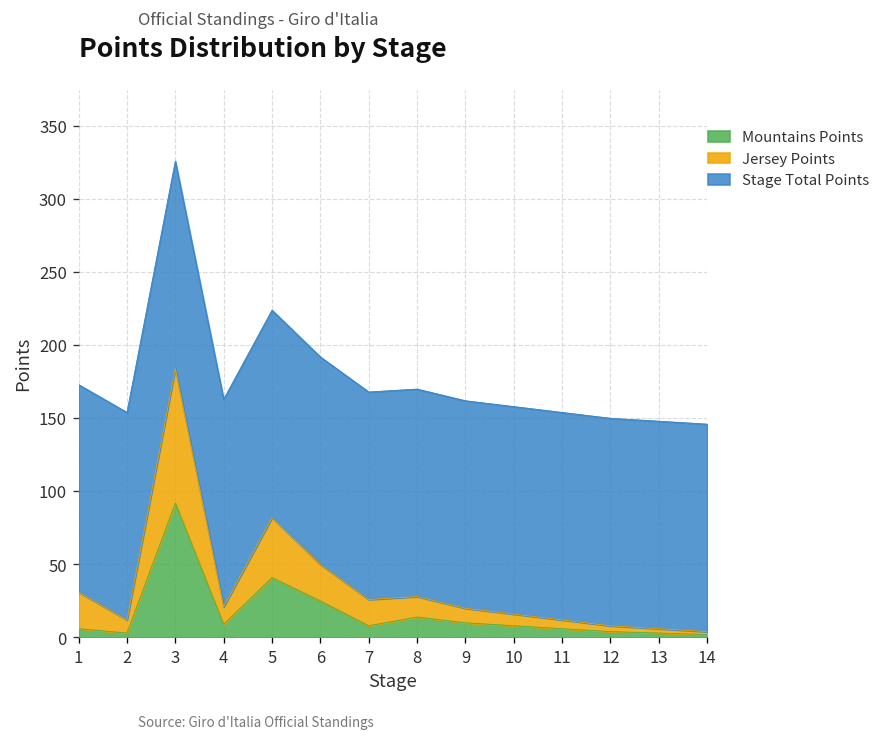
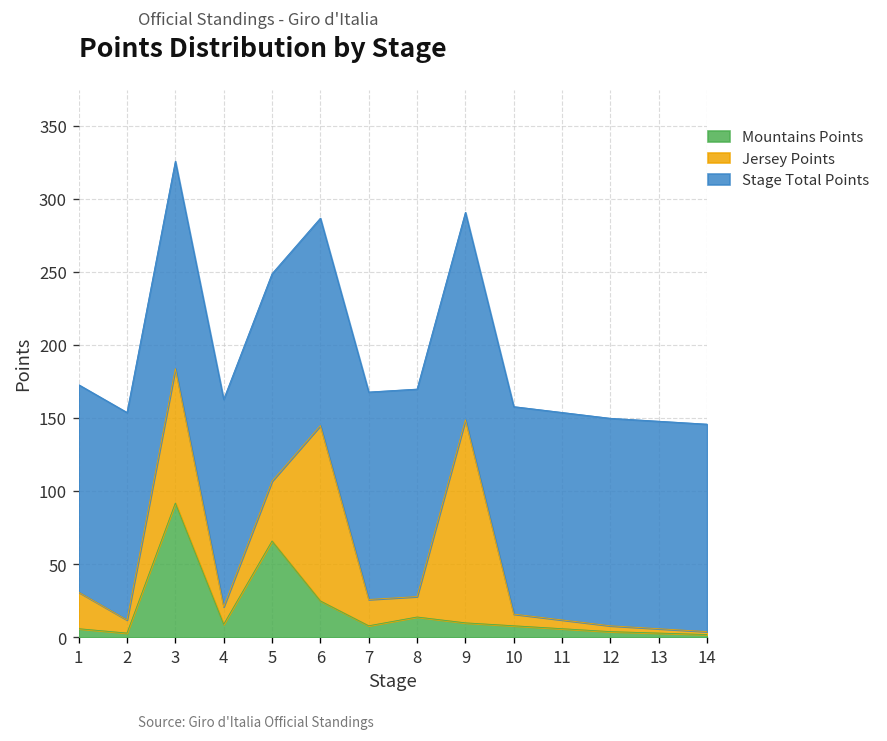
  {
    "Mountains Points": {
      "1": 6,
      "2": 3,
      "3": 92,
      "4": 9,
-     "5": 41,
+     "5": 66,
      "6": 25,
      "7": 8,
      "8": 14,
      "9": 10,
      "10": 8,
      "11": 6,
      "12": 4,
      "13": 3
    },
    "Jersey Points": {
      "1": 25,
      "2": 9,
      "3": 92,
      "4": 12,
      "5": 41,
-     "6": 25,
+     "6": 120,
      "7": 18,
      "8": 14,
-     "9": 10,
+     "9": 139,
      "10": 8,
      "11": 6,
      "12": 4,
      "13": 3
    },
    "Stage Total Points": {
      "1": 142,
      "2": 142,
      "3": 142,
      "4": 142,
      "5": 142,
      "6": 142,
      "7": 142,
      "8": 142,
      "9": 142,
      "10": 142,
      "11": 142,
      "12": 142,
      "13": 142,
      "14": 142
    }
  }
